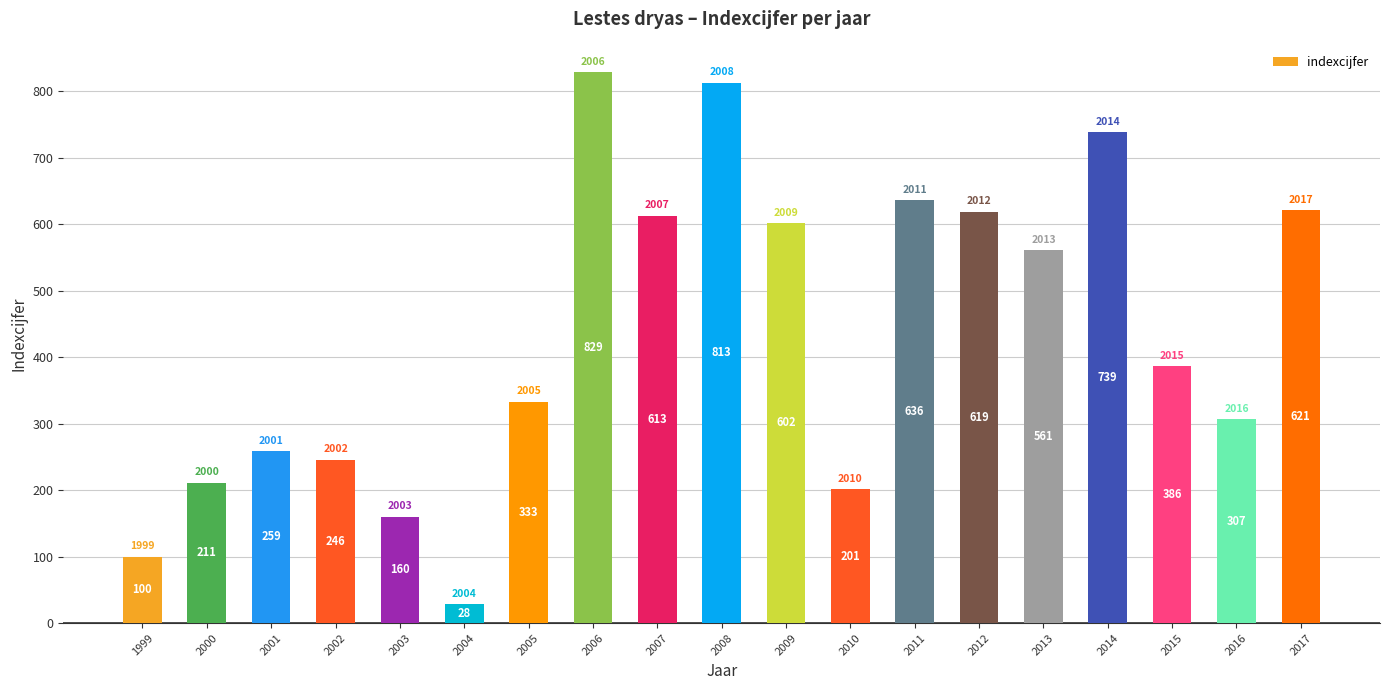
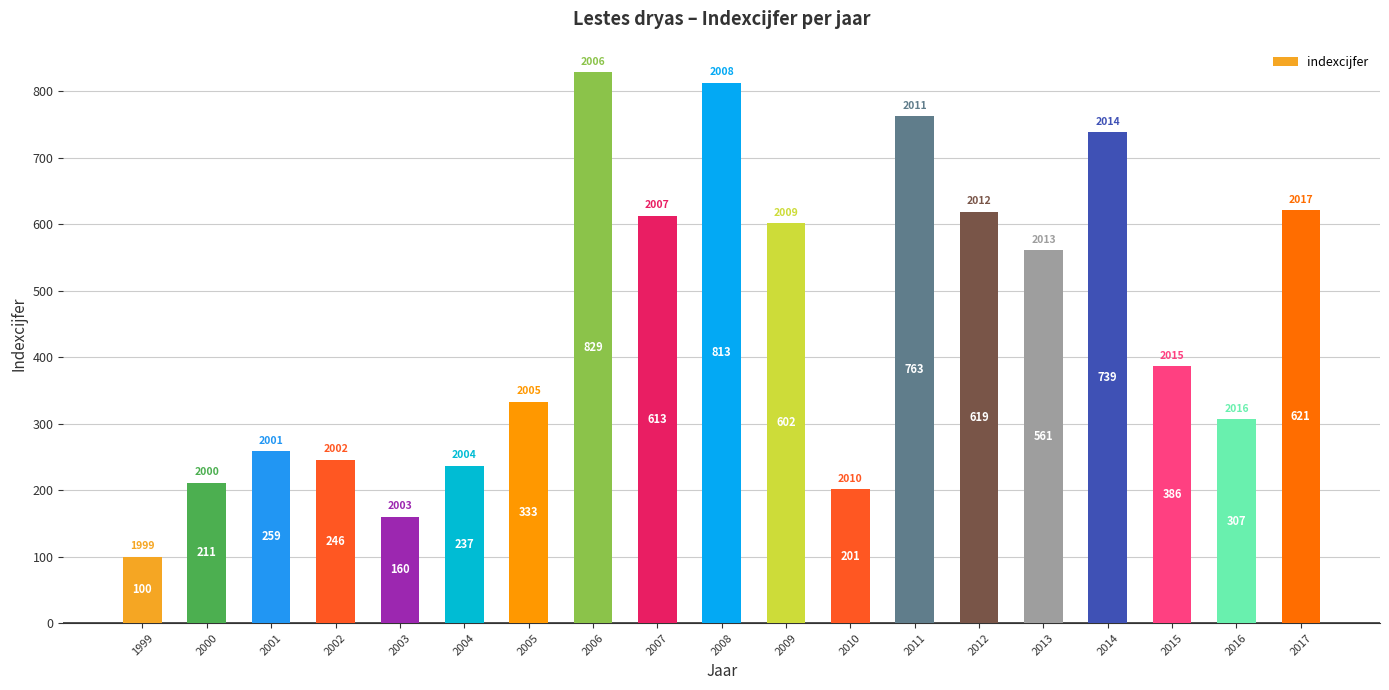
  {
    "1999": 100,
    "2000": 211,
    "2001": 259,
    "2002": 246,
    "2003": 160,
-   "2004": 28,
+   "2004": 237,
    "2005": 333,
    "2006": 829,
    "2007": 613,
    "2008": 813,
    "2009": 602,
    "2010": 201,
-   "2011": 636,
+   "2011": 763,
    "2012": 619,
    "2013": 561,
    "2014": 739,
    "2015": 386,
    "2016": 307,
    "2017": 621
  }
